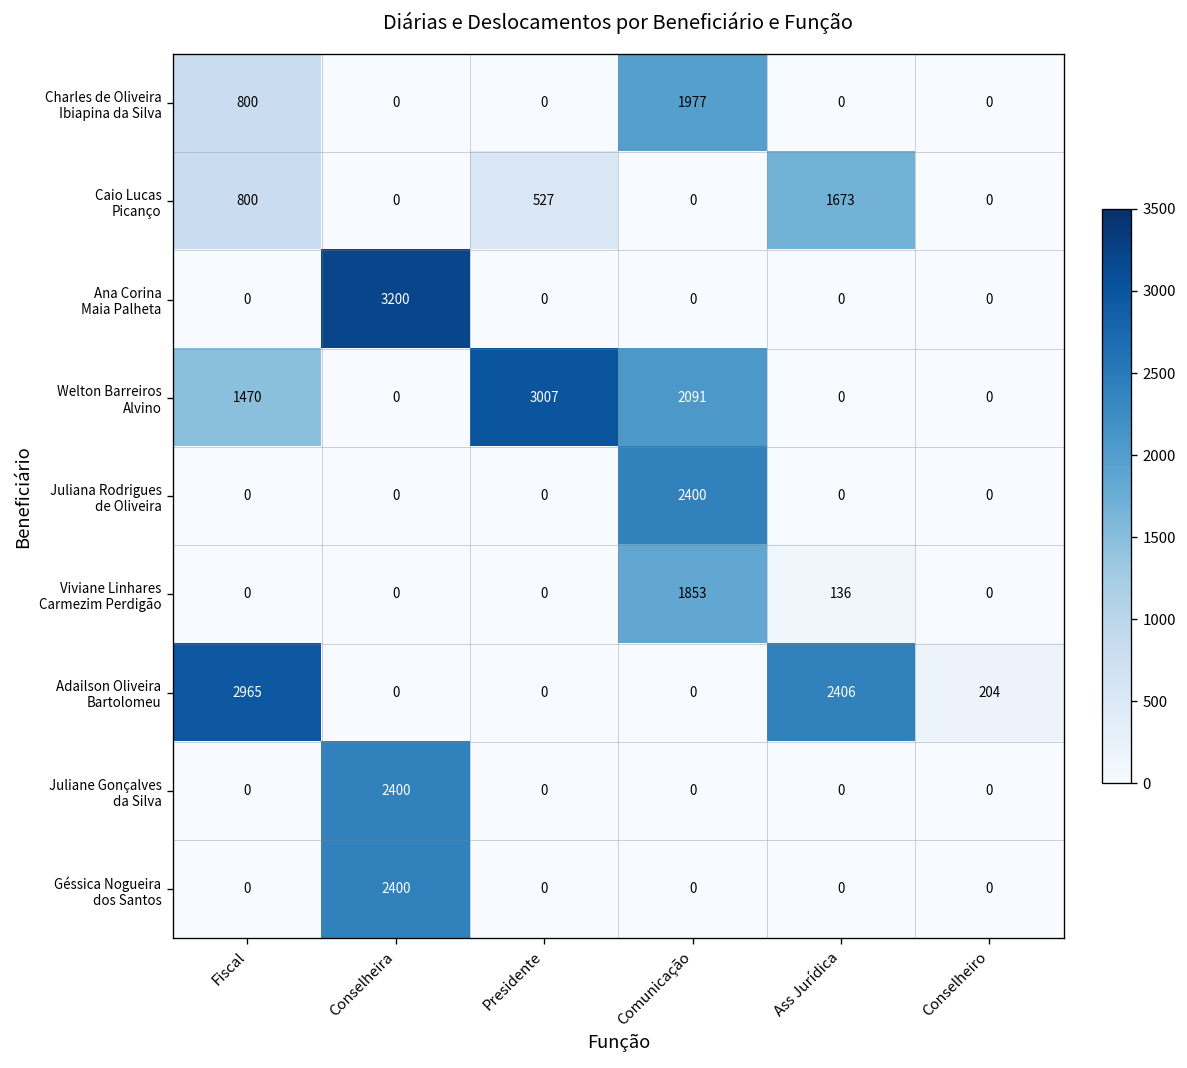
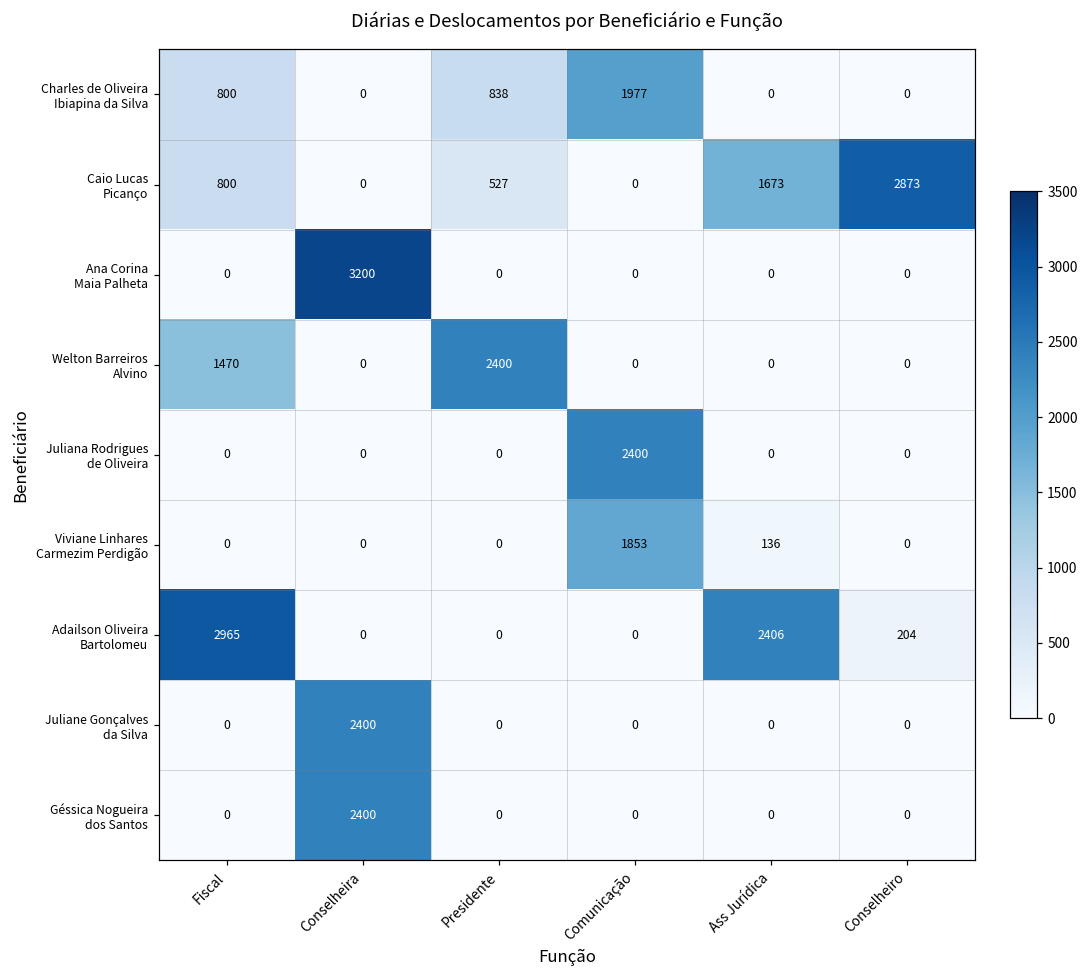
  {
    "Charles de Oliveira Ibiapina da Silva": {
      "Fiscal": 800,
      "Conselheira": 0,
-     "Presidente": 0,
+     "Presidente": 838,
      "Comunicação": 1977,
      "Ass Jurídica": 0,
      "Conselheiro": 0
    },
    "Caio Lucas Picanço": {
      "Fiscal": 800,
      "Conselheira": 0,
      "Presidente": 527,
      "Comunicação": 0,
      "Ass Jurídica": 1673,
-     "Conselheiro": 0
+     "Conselheiro": 2873
    },
    "Ana Corina Maia Palheta": {
      "Fiscal": 0,
      "Conselheira": 3200,
      "Presidente": 0,
      "Comunicação": 0,
      "Ass Jurídica": 0,
      "Conselheiro": 0
    },
    "Welton Barreiros Alvino": {
      "Fiscal": 1470,
      "Conselheira": 0,
-     "Presidente": 3007,
-     "Comunicação": 2091,
+     "Presidente": 2400,
+     "Comunicação": 0,
      "Ass Jurídica": 0,
      "Conselheiro": 0
    },
    "Juliana Rodrigues de Oliveira": {
      "Fiscal": 0,
      "Conselheira": 0,
      "Presidente": 0,
      "Comunicação": 2400,
      "Ass Jurídica": 0,
      "Conselheiro": 0
    },
    "Viviane Linhares Carmezim Perdigão": {
      "Fiscal": 0,
      "Conselheira": 0,
      "Presidente": 0,
      "Comunicação": 1853,
      "Ass Jurídica": 136,
      "Conselheiro": 0
    },
    "Adailson Oliveira Bartolomeu": {
      "Fiscal": 2965,
      "Conselheira": 0,
      "Presidente": 0,
      "Comunicação": 0,
      "Ass Jurídica": 2406,
      "Conselheiro": 204
    },
    "Juliane Gonçalves da Silva": {
      "Fiscal": 0,
      "Conselheira": 2400,
      "Presidente": 0,
      "Comunicação": 0,
      "Ass Jurídica": 0,
      "Conselheiro": 0
    },
    "Géssica Nogueira dos Santos": {
      "Fiscal": 0,
      "Conselheira": 2400,
      "Presidente": 0,
      "Comunicação": 0,
      "Ass Jurídica": 0,
      "Conselheiro": 0
    }
  }
